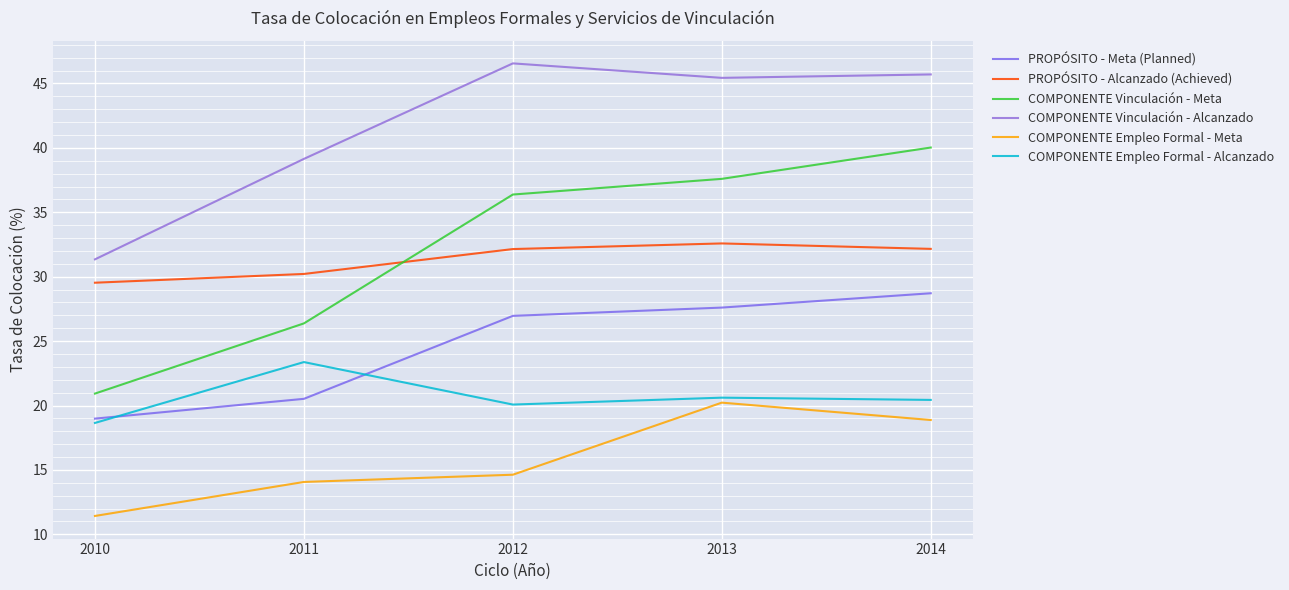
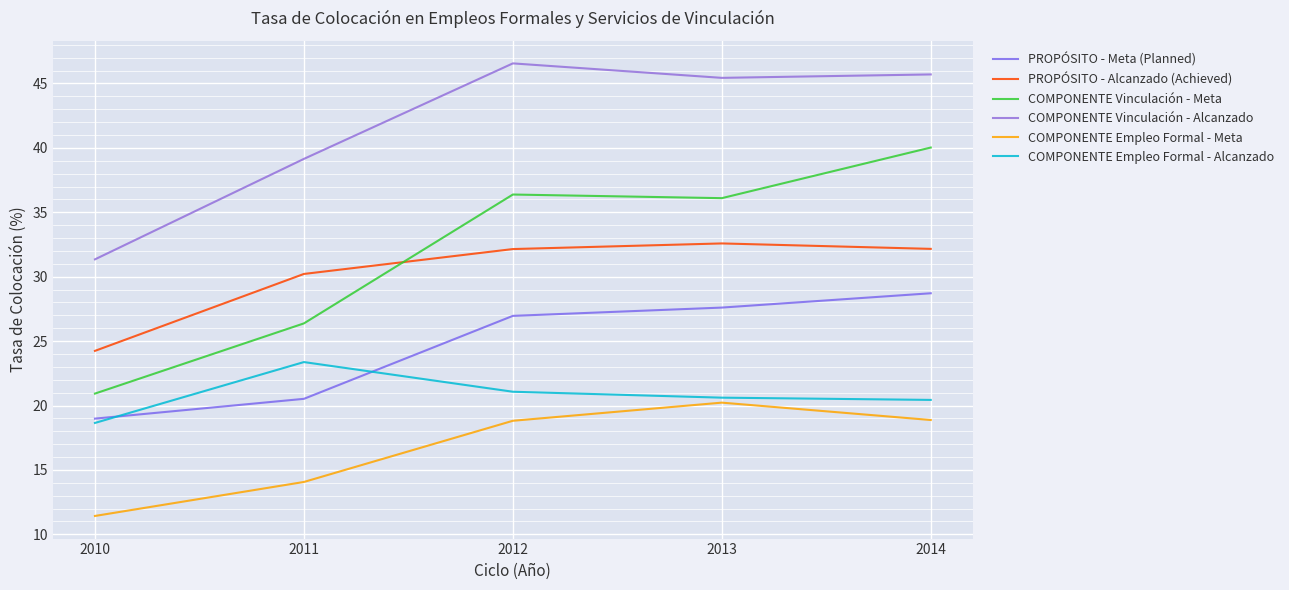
  {
    "PROPÓSITO - Alcanzado (Achieved)": {
-     "2010": 29.5,
+     "2010": 24.2,
      "2011": 30.2,
      "2012": 32.1,
      "2013": 32.6,
      "2014": 32.2
    },
    "COMPONENTE Vinculación - Meta": {
      "2010": 20.9,
      "2011": 26.4,
      "2012": 36.4,
-     "2013": 37.6,
+     "2013": 36.1,
      "2014": 40.0
    },
    "COMPONENTE Empleo Formal - Meta": {
      "2010": 11.4,
      "2011": 14.1,
-     "2012": 14.6,
+     "2012": 18.8,
      "2013": 20.2,
      "2014": 18.9
    },
    "COMPONENTE Empleo Formal - Alcanzado": {
      "2010": 18.6,
      "2011": 23.4,
-     "2012": 20.1,
+     "2012": 21.1,
      "2013": 20.6,
      "2014": 20.4
    }
  }
